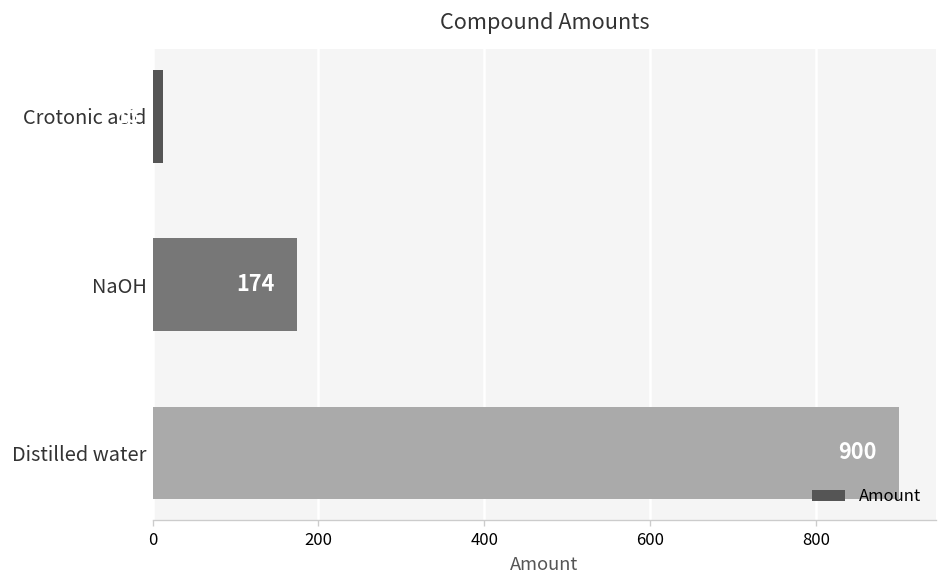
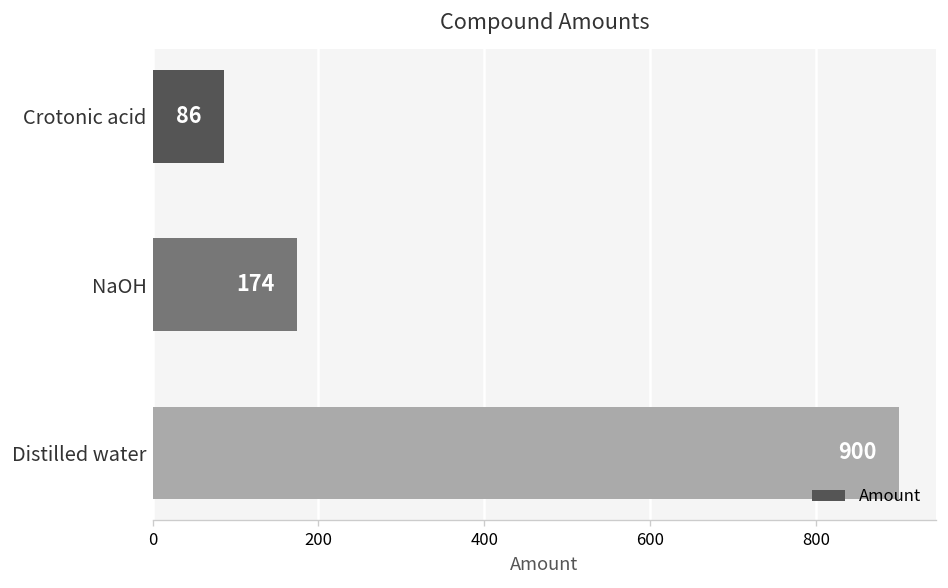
  {
-   "Crotonic acid": 10
+   "Crotonic acid": 90
  }
